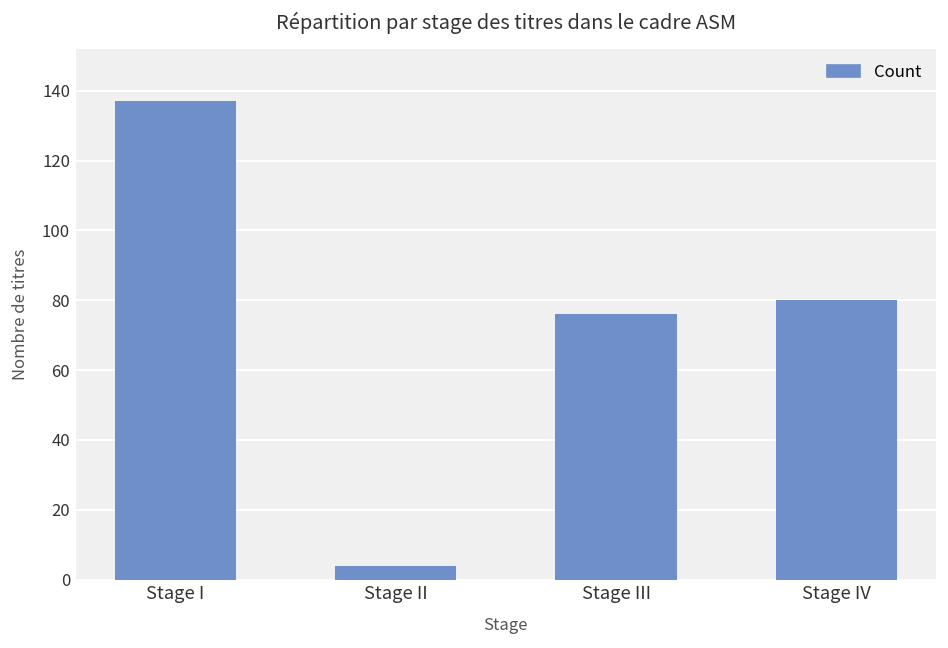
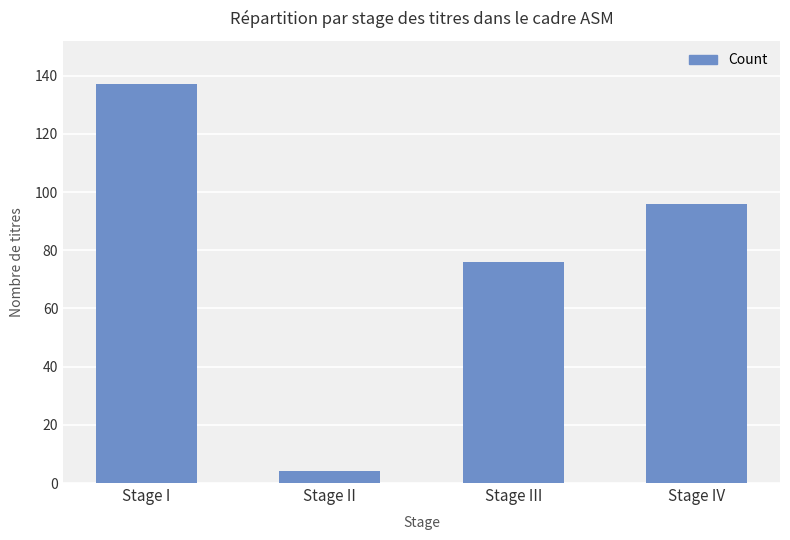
  {
    "Stage I": 137,
    "Stage II": 4,
    "Stage III": 76,
-   "Stage IV": 80
+   "Stage IV": 96
  }
